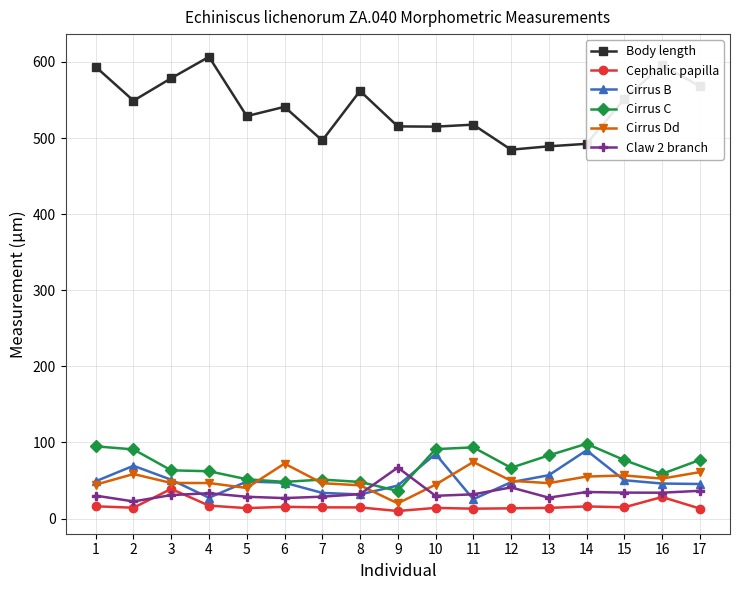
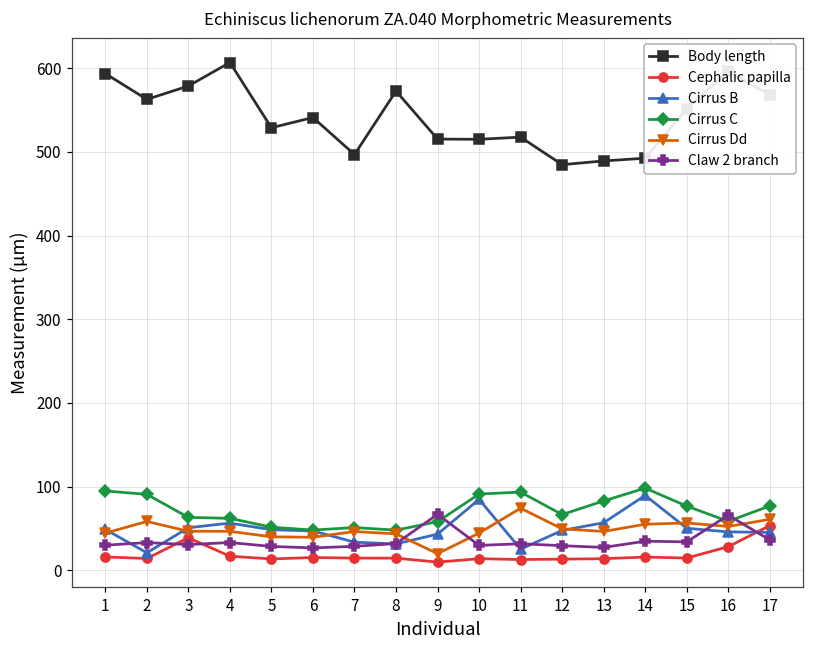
  {
    "Body length": {
      "1": 590,
-     "2": 550,
+     "2": 560,
      "3": 580,
      "4": 610,
      "5": 530,
      "6": 540,
      "7": 500,
-     "8": 560,
+     "8": 570,
      "9": 520,
      "10": 510,
      "11": 520,
      "12": 480,
      "13": 490
    },
    "Cephalic papilla": {
      "1": 20,
      "2": 10,
      "3": 40,
      "4": 20,
      "5": 10,
      "6": 20,
      "7": 10,
      "8": 10,
      "9": 10,
      "10": 10,
      "11": 10,
      "12": 10,
      "13": 10,
      "14": 20,
      "15": 10,
      "16": 30,
-     "17": 10
+     "17": 50
    },
    "Cirrus B": {
      "1": 50,
-     "2": 70,
+     "2": 20,
      "3": 50,
-     "4": 30,
+     "4": 60,
      "7": 30,
      "9": 40,
      "10": 80,
      "11": 30,
      "13": 60,
      "14": 90,
      "15": 50,
      "16": 50,
      "17": 50
    },
    "Cirrus C": {
      "1": 90,
      "2": 90,
      "3": 60,
      "4": 60,
      "7": 50,
      "8": 50,
-     "9": 40,
+     "9": 60,
      "10": 90,
      "11": 90,
      "12": 70,
      "13": 80,
      "14": 100,
      "15": 80,
      "16": 60,
      "17": 80
    },
    "Cirrus Dd": {
      "1": 40,
      "2": 60,
      "3": 50,
      "4": 50,
      "5": 40,
-     "6": 70,
+     "6": 40,
      "7": 50,
      "8": 40,
      "9": 20,
      "10": 40,
      "11": 70,
      "13": 50,
      "14": 60,
      "15": 60,
      "16": 50,
      "17": 60
    },
    "Claw 2 branch": {
      "1": 30,
-     "2": 20,
+     "2": 30,
      "3": 30,
      "4": 30,
      "5": 30,
      "6": 30,
      "7": 30,
      "9": 70,
      "10": 30,
      "11": 30,
-     "12": 40,
+     "12": 30,
      "13": 30,
      "14": 30,
      "15": 30,
-     "16": 30,
+     "16": 70,
      "17": 40
    }
  }
